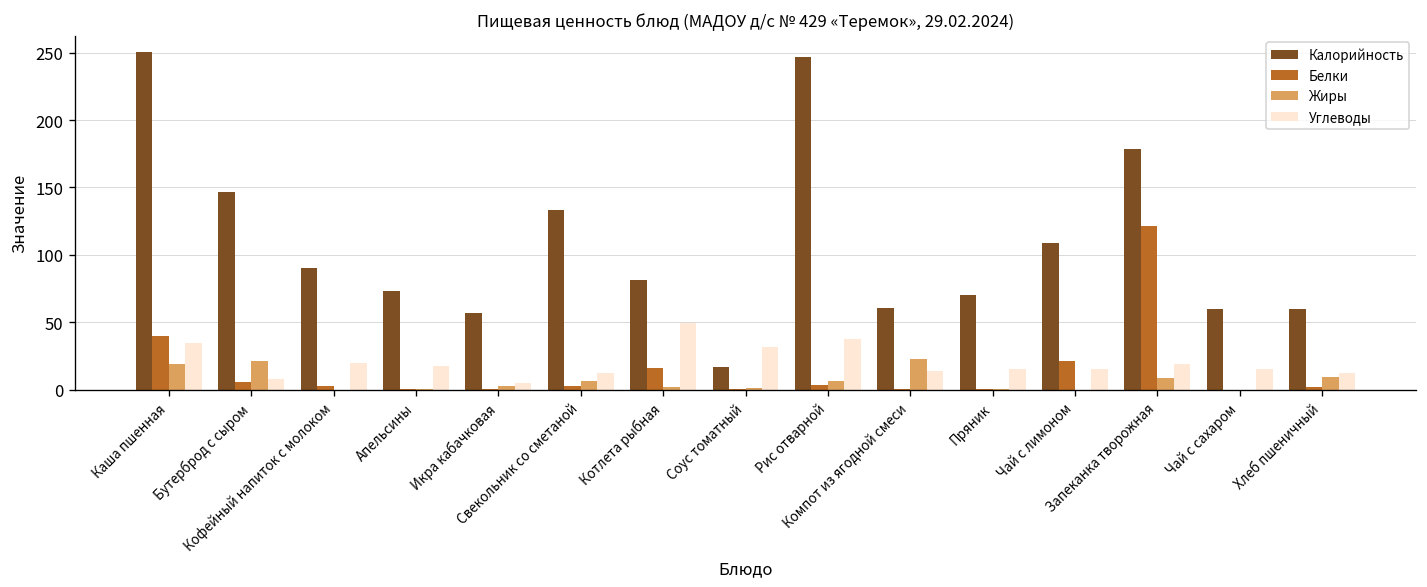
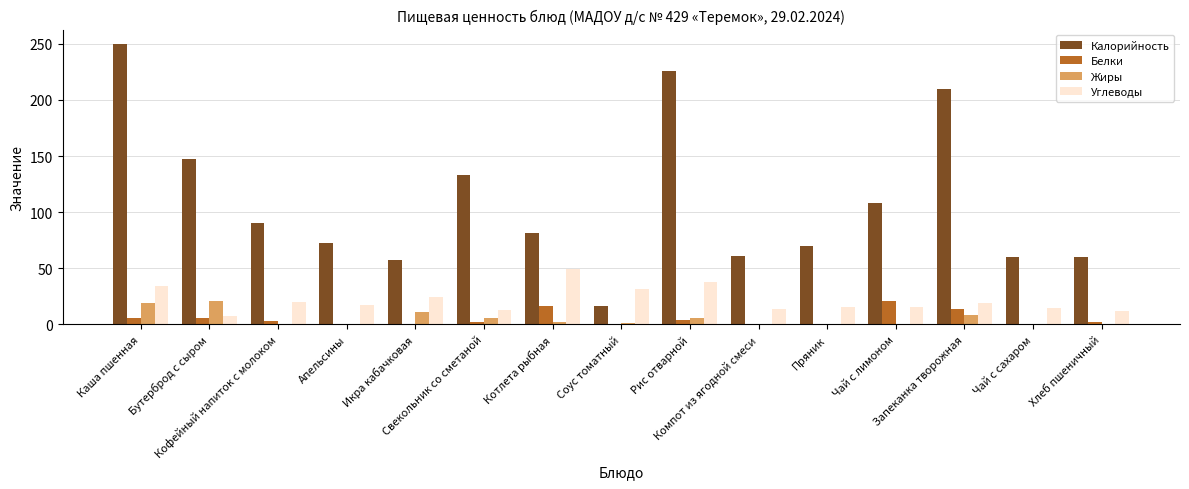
  {
    "Калорийность": {
      "Каша пшенная": 250,
      "Бутерброд с сыром": 147,
      "Кофейный напиток с молоком": 90,
      "Апельсины": 73,
      "Икра кабачковая": 57,
      "Свекольник со сметаной": 133,
      "Котлета рыбная": 82,
      "Соус томатный": 17,
-     "Рис отварной": 247,
+     "Рис отварной": 226,
      "Компот из ягодной смеси": 61,
      "Пряник": 70,
      "Чай с лимоном": 109,
-     "Запеканка творожная": 179,
+     "Запеканка творожная": 210,
      "Чай с сахаром": 60,
      "Хлеб пшеничный": 60
    },
    "Белки": {
-     "Каша пшенная": 40,
+     "Каша пшенная": 6,
      "Бутерброд с сыром": 5,
      "Кофейный напиток с молоком": 3,
      "Свекольник со сметаной": 3,
      "Котлета рыбная": 16,
      "Рис отварной": 4,
      "Чай с лимоном": 21,
-     "Запеканка творожная": 121,
+     "Запеканка творожная": 14,
      "Чай с сахаром": 0
    },
    "Жиры": {
      "Каша пшенная": 19,
      "Бутерброд с сыром": 21,
-     "Икра кабачковая": 3,
+     "Икра кабачковая": 11,
      "Свекольник со сметаной": 6,
      "Рис отварной": 6,
-     "Компот из ягодной смеси": 23,
+     "Компот из ягодной смеси": 0,
      "Запеканка творожная": 8,
      "Чай с сахаром": 0,
-     "Хлеб пшеничный": 9
+     "Хлеб пшеничный": 0
    },
    "Углеводы": {
      "Каша пшенная": 34,
      "Бутерброд с сыром": 8,
      "Кофейный напиток с молоком": 20,
      "Апельсины": 17,
-     "Икра кабачковая": 5,
+     "Икра кабачковая": 25,
      "Свекольник со сметаной": 12,
      "Котлета рыбная": 50,
      "Соус томатный": 32,
      "Рис отварной": 38,
      "Компот из ягодной смеси": 14,
      "Пряник": 15,
      "Чай с лимоном": 15,
      "Запеканка творожная": 19,
      "Чай с сахаром": 15,
      "Хлеб пшеничный": 12
    }
  }
